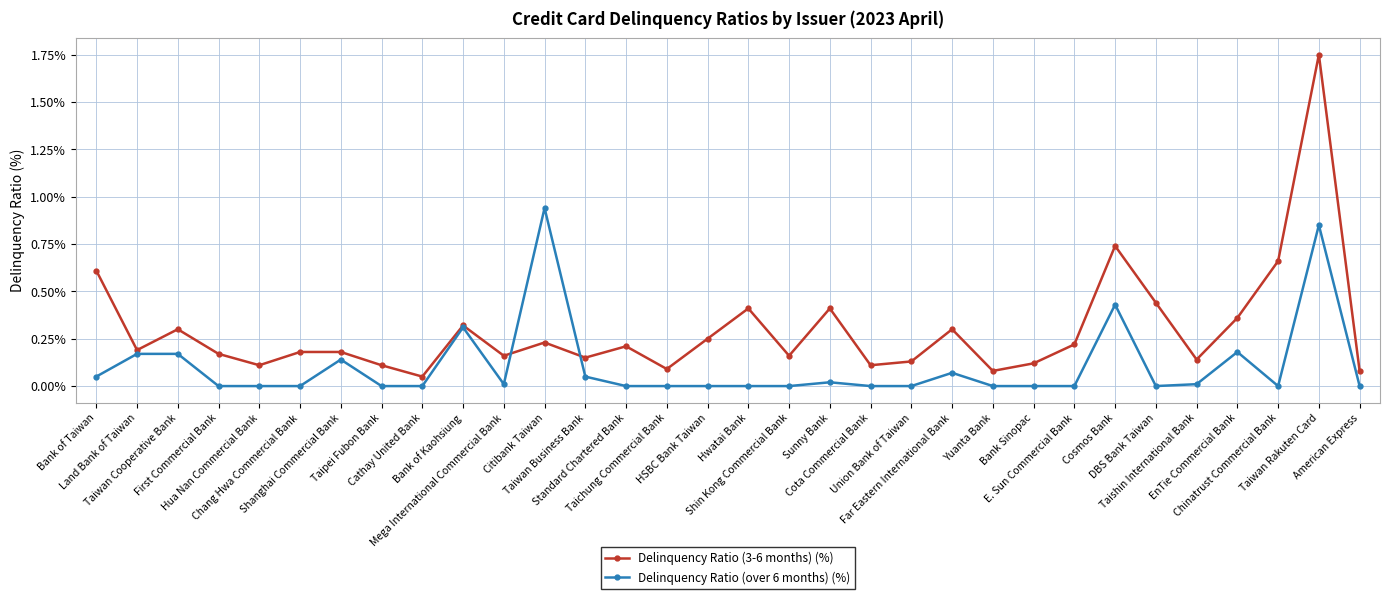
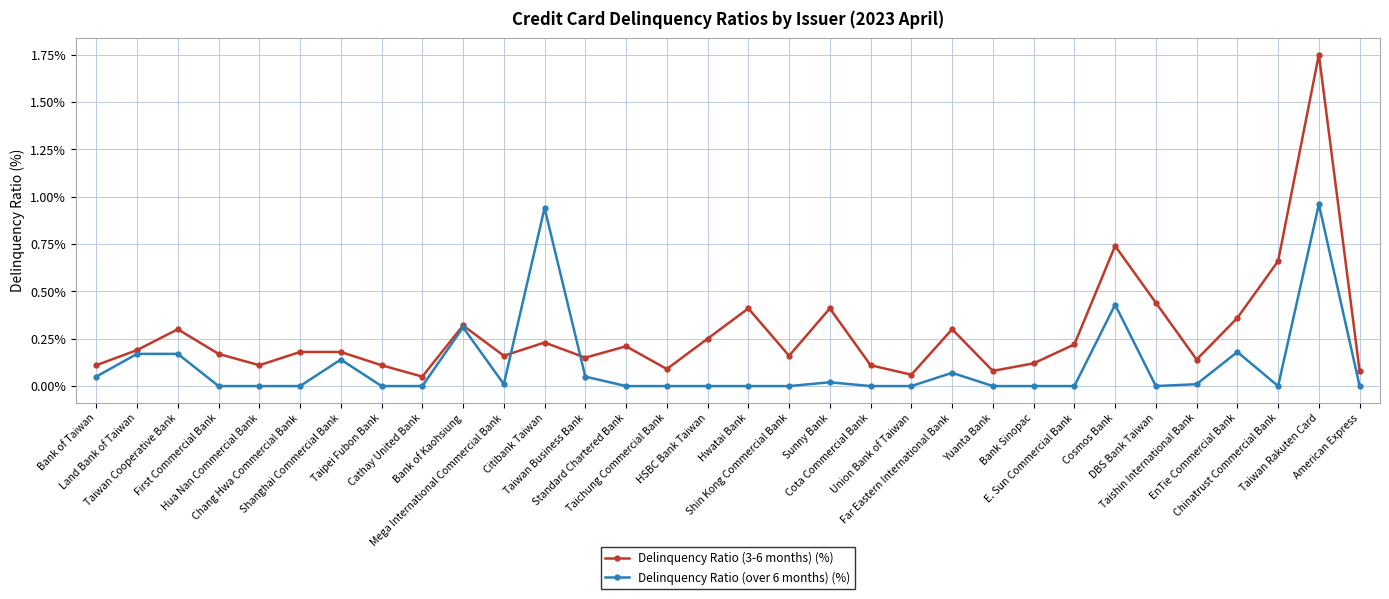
  {
    "Delinquency Ratio (3-6 months) (%)": {
-     "Bank of Taiwan": "0.61%",
+     "Bank of Taiwan": "0.11%",
      "Land Bank of Taiwan": "0.19%",
      "Taiwan Cooperative Bank": "0.30%",
      "First Commercial Bank": "0.17%",
      "Hua Nan Commercial Bank": "0.11%",
      "Chang Hwa Commercial Bank": "0.18%",
      "Shanghai Commercial Bank": "0.18%",
      "Taipei Fubon Bank": "0.11%",
      "Cathay United Bank": "0.05%",
      "Mega International Commercial Bank": "0.16%",
      "Citibank Taiwan": "0.23%",
      "Taiwan Business Bank": "0.15%",
      "Standard Chartered Bank": "0.21%",
      "Taichung Commercial Bank": "0.09%",
      "HSBC Bank Taiwan": "0.25%",
      "Hwatai Bank": "0.41%",
      "Shin Kong Commercial Bank": "0.16%",
      "Sunny Bank": "0.41%",
      "Cota Commercial Bank": "0.11%",
-     "Union Bank of Taiwan": "0.13%",
+     "Union Bank of Taiwan": "0.06%",
      "Far Eastern International Bank": "0.30%",
      "Yuanta Bank": "0.08%",
      "Bank Sinopac": "0.12%",
      "E. Sun Commercial Bank": "0.22%",
      "Cosmos Bank": "0.74%",
      "DBS Bank Taiwan": "0.44%",
      "Taishin International Bank": "0.14%",
      "EnTie Commercial Bank": "0.36%",
      "Chinatrust Commercial Bank": "0.66%",
      "Taiwan Rakuten Card": "1.75%",
      "American Express": "0.08%"
    },
    "Delinquency Ratio (over 6 months) (%)": {
      "Bank of Taiwan": "0.05%",
      "Land Bank of Taiwan": "0.17%",
      "Taiwan Cooperative Bank": "0.17%",
      "First Commercial Bank": "0.00%",
      "Hua Nan Commercial Bank": "0.00%",
      "Chang Hwa Commercial Bank": "0.00%",
      "Shanghai Commercial Bank": "0.14%",
      "Taipei Fubon Bank": "0.00%",
      "Cathay United Bank": "0.00%",
      "Mega International Commercial Bank": "0.01%",
      "Citibank Taiwan": "0.94%",
      "Taiwan Business Bank": "0.05%",
      "Standard Chartered Bank": "0.00%",
      "Taichung Commercial Bank": "0.00%",
      "HSBC Bank Taiwan": "0.00%",
      "Hwatai Bank": "0.00%",
      "Shin Kong Commercial Bank": "0.00%",
      "Sunny Bank": "0.02%",
      "Cota Commercial Bank": "0.00%",
      "Union Bank of Taiwan": "0.00%",
      "Far Eastern International Bank": "0.07%",
      "Yuanta Bank": "0.00%",
      "Bank Sinopac": "0.00%",
      "E. Sun Commercial Bank": "0.00%",
      "Cosmos Bank": "0.43%",
      "DBS Bank Taiwan": "0.00%",
      "Taishin International Bank": "0.01%",
      "EnTie Commercial Bank": "0.18%",
      "Chinatrust Commercial Bank": "0.00%",
-     "Taiwan Rakuten Card": "0.85%",
+     "Taiwan Rakuten Card": "0.96%",
      "American Express": "0.00%"
    }
  }
